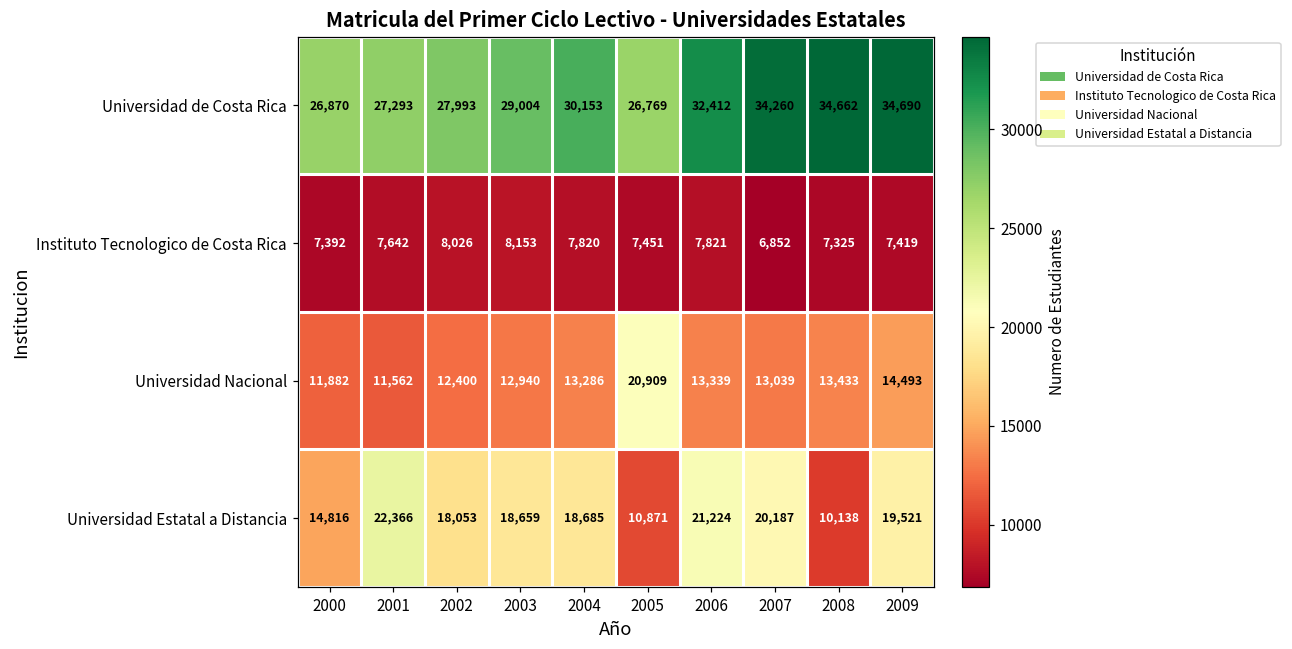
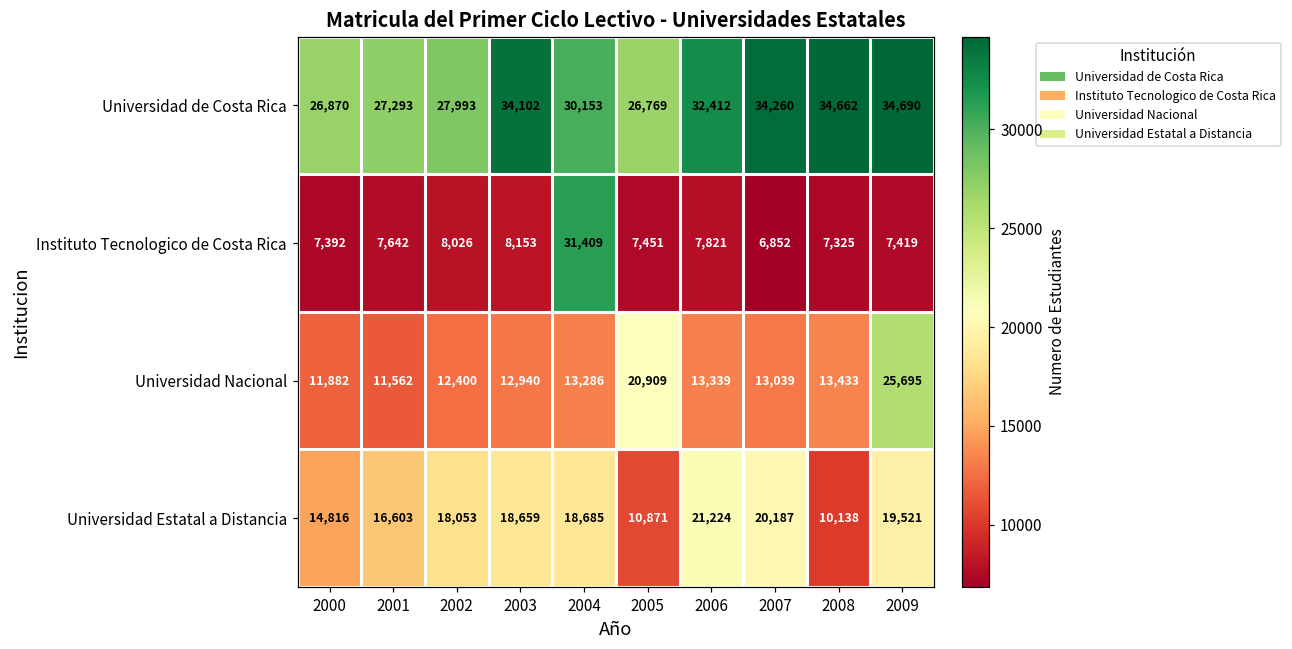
  {
    "Universidad de Costa Rica": {
      "2000": "26,870",
      "2001": "27,293",
      "2002": "27,993",
-     "2003": "29,004",
+     "2003": "34,102",
      "2004": "30,153",
      "2005": "26,769",
      "2006": "32,412",
      "2007": "34,260",
      "2008": "34,662",
      "2009": "34,690"
    },
    "Instituto Tecnologico de Costa Rica": {
      "2000": "7,392",
      "2001": "7,642",
      "2002": "8,026",
      "2003": "8,153",
-     "2004": "7,820",
+     "2004": "31,409",
      "2005": "7,451",
      "2006": "7,821",
      "2007": "6,852",
      "2008": "7,325",
      "2009": "7,419"
    },
    "Universidad Nacional": {
      "2000": "11,882",
      "2001": "11,562",
      "2002": "12,400",
      "2003": "12,940",
      "2004": "13,286",
      "2005": "20,909",
      "2006": "13,339",
      "2007": "13,039",
      "2008": "13,433",
-     "2009": "14,493"
+     "2009": "25,695"
    },
    "Universidad Estatal a Distancia": {
      "2000": "14,816",
-     "2001": "22,366",
+     "2001": "16,603",
      "2002": "18,053",
      "2003": "18,659",
      "2004": "18,685",
      "2005": "10,871",
      "2006": "21,224",
      "2007": "20,187",
      "2008": "10,138",
      "2009": "19,521"
    }
  }
